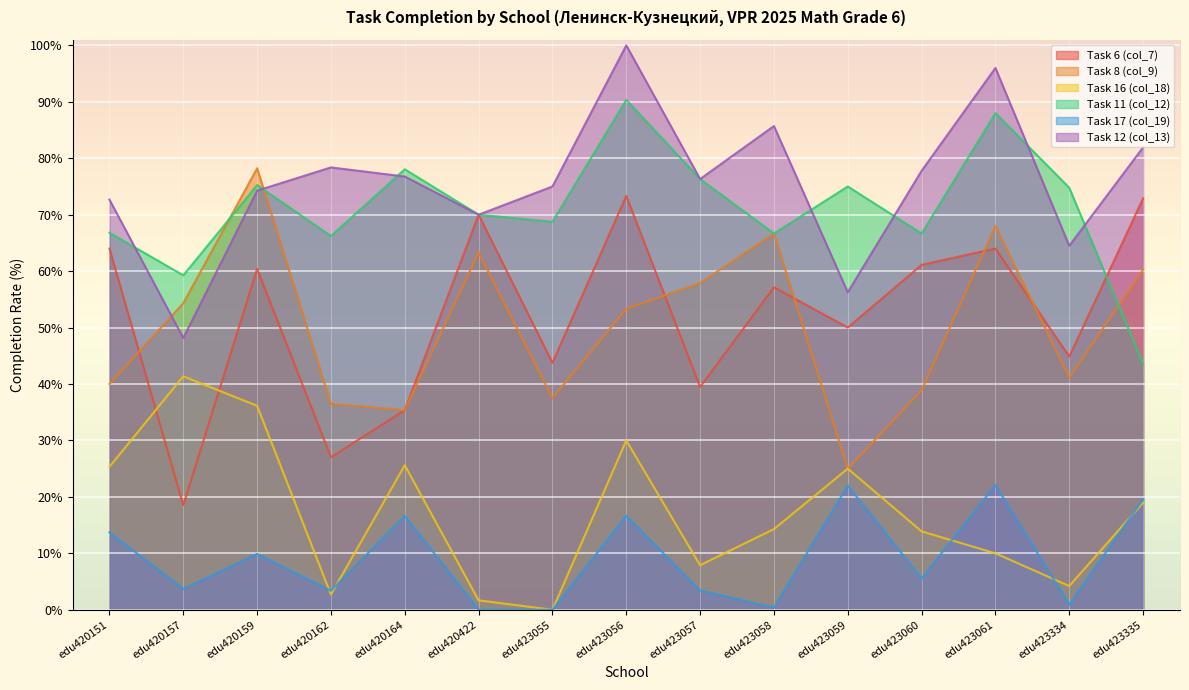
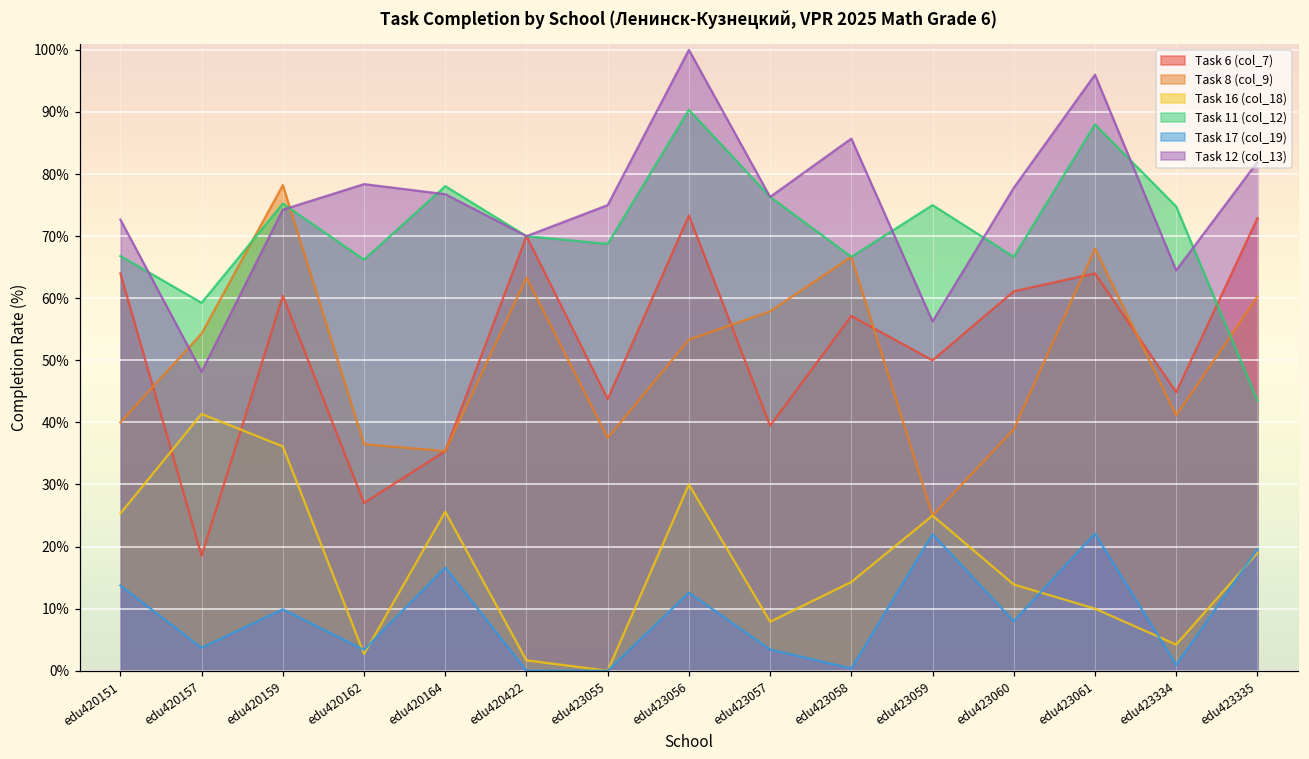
  {
    "Task 11 (col_12)": {
      "edu420151": "67%",
      "edu420157": "59%",
      "edu420159": "75%",
      "edu420162": "66%",
      "edu420164": "78%",
      "edu423055": "69%",
      "edu423056": "90%",
      "edu423059": "75%",
      "edu423060": "67%",
      "edu423061": "88%",
      "edu423334": "75%",
      "edu423335": "44%"
    },
    "Task 17 (col_19)": {
      "edu420151": "14%",
      "edu420157": "4%",
      "edu420159": "10%",
      "edu420162": "3%",
      "edu420164": "17%",
      "edu420422": "0%",
-     "edu423056": "17%",
+     "edu423056": "13%",
      "edu423057": "3%",
      "edu423058": "0%",
      "edu423059": "22%",
-     "edu423060": "6%",
+     "edu423060": "8%",
      "edu423061": "22%",
      "edu423334": "1%",
      "edu423335": "20%"
    },
    "Task 12 (col_13)": {
      "edu420151": "73%",
      "edu420157": "48%",
      "edu420159": "74%",
      "edu420162": "78%",
      "edu420164": "77%",
      "edu423055": "75%",
      "edu423056": "100%",
      "edu423058": "86%",
      "edu423059": "56%",
      "edu423060": "78%",
      "edu423061": "96%",
      "edu423334": "64%"
    }
  }
